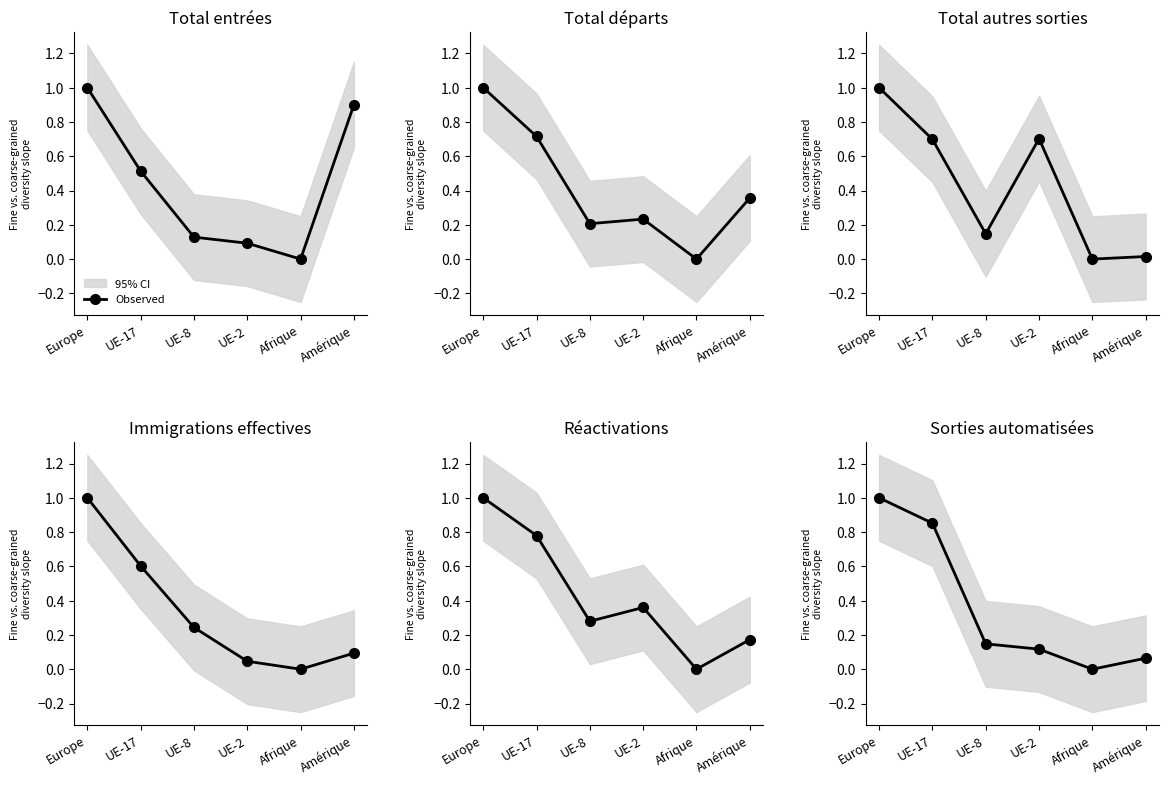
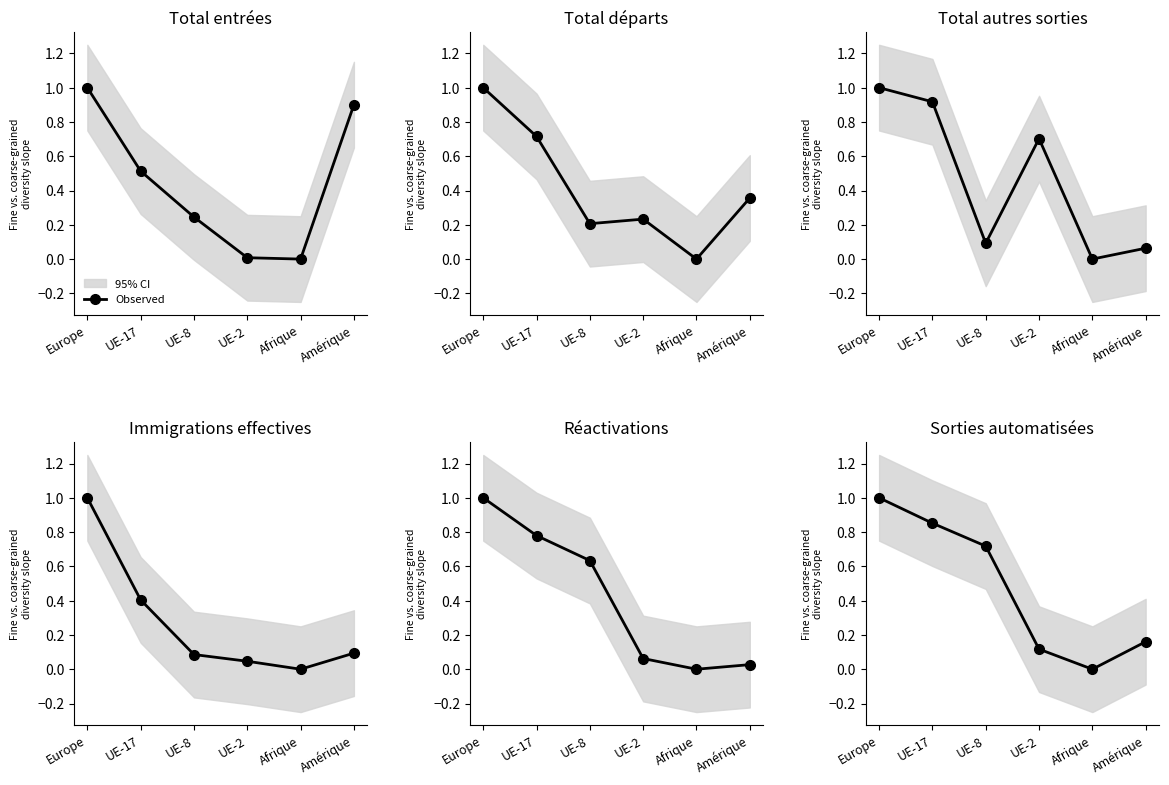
  {
    "Total entrées": {
      "Observed": {
        "Europe": 1.00,
        "UE-17": 0.51,
-       "UE-8": 0.13,
-       "UE-2": 0.09,
+       "UE-8": 0.25,
+       "UE-2": 0.01,
        "Afrique": 0.00,
        "Amérique": 0.90
      }
    },
    "Total départs": {
      "Observed": {
        "Europe": 1.00,
        "UE-17": 0.72,
        "UE-8": 0.21,
        "UE-2": 0.23,
        "Afrique": 0.00,
        "Amérique": 0.36
      }
    },
    "Total autres sorties": {
      "Observed": {
        "Europe": 1.00,
-       "UE-17": 0.70,
-       "UE-8": 0.15,
+       "UE-17": 0.92,
+       "UE-8": 0.09,
        "UE-2": 0.70,
        "Afrique": 0.00,
-       "Amérique": 0.01
+       "Amérique": 0.06
      }
    },
    "Immigrations effectives": {
      "Observed": {
        "Europe": 1.00,
-       "UE-17": 0.60,
-       "UE-8": 0.24,
+       "UE-17": 0.40,
+       "UE-8": 0.09,
        "UE-2": 0.05,
        "Afrique": 0.00,
        "Amérique": 0.09
      }
    },
    "Réactivations": {
      "Observed": {
        "Europe": 1.00,
        "UE-17": 0.78,
-       "UE-8": 0.28,
-       "UE-2": 0.36,
+       "UE-8": 0.63,
+       "UE-2": 0.06,
        "Afrique": 0.00,
-       "Amérique": 0.17
+       "Amérique": 0.03
      }
    },
    "Sorties automatisées": {
      "Observed": {
        "Europe": 1.00,
        "UE-17": 0.85,
-       "UE-8": 0.15,
+       "UE-8": 0.72,
        "UE-2": 0.12,
        "Afrique": 0.00,
-       "Amérique": 0.06
+       "Amérique": 0.16
      }
    }
  }
